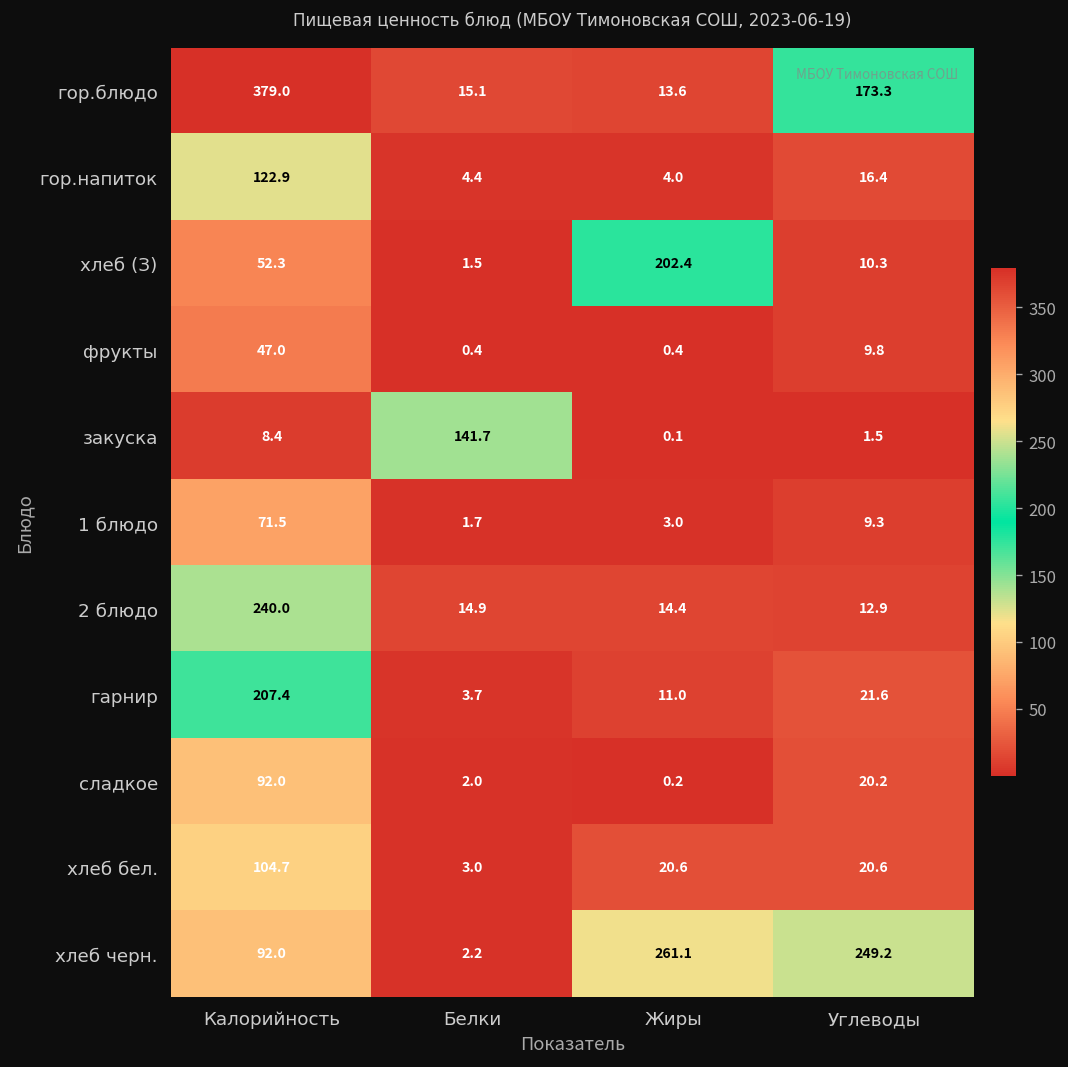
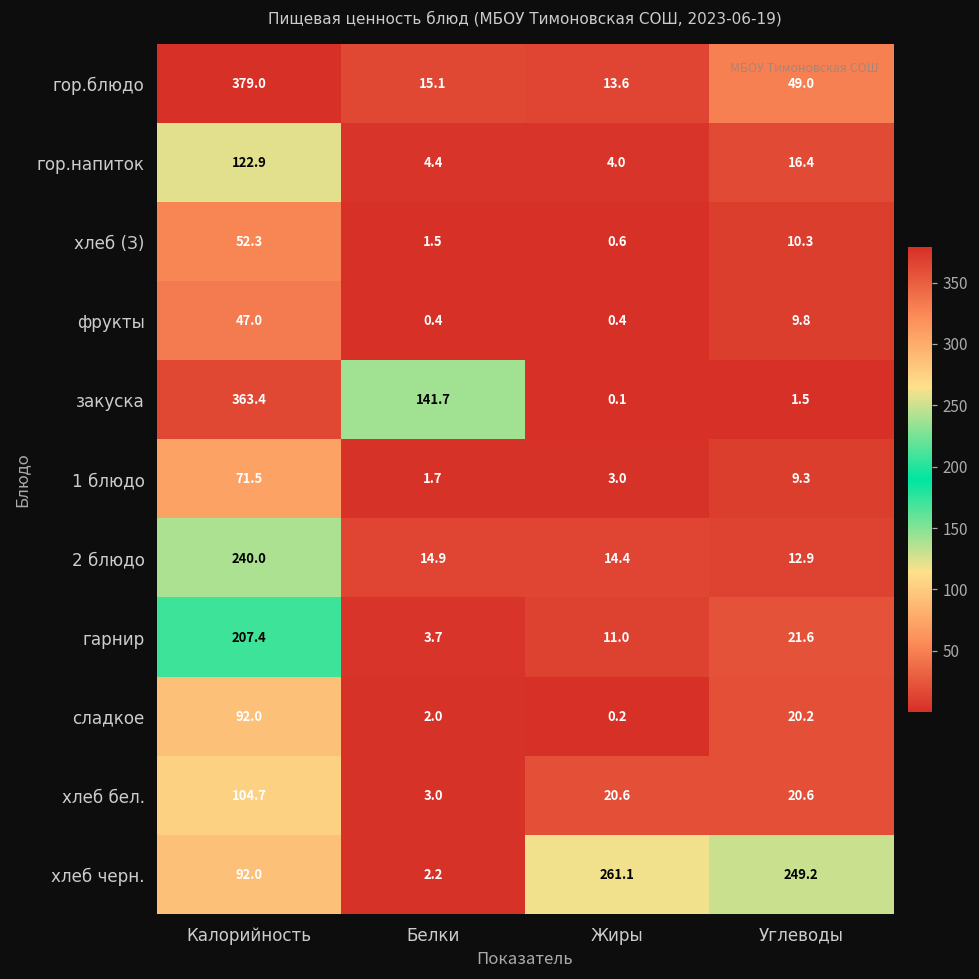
  {
    "гор.блюдо": {
      "Калорийность": 379.0,
      "Белки": 15.1,
      "Жиры": 13.6,
-     "Углеводы": 173.3
+     "Углеводы": 49.0
    },
    "гор.напиток": {
      "Калорийность": 122.9,
      "Белки": 4.4,
      "Жиры": 4.0,
      "Углеводы": 16.4
    },
    "хлеб (З)": {
      "Калорийность": 52.3,
      "Белки": 1.5,
-     "Жиры": 202.4,
+     "Жиры": 0.6,
      "Углеводы": 10.3
    },
    "фрукты": {
      "Калорийность": 47.0,
      "Белки": 0.4,
      "Жиры": 0.4,
      "Углеводы": 9.8
    },
    "закуска": {
-     "Калорийность": 8.4,
+     "Калорийность": 363.4,
      "Белки": 141.7,
      "Жиры": 0.1,
      "Углеводы": 1.5
    },
    "1 блюдо": {
      "Калорийность": 71.5,
      "Белки": 1.7,
      "Жиры": 3.0,
      "Углеводы": 9.3
    },
    "2 блюдо": {
      "Калорийность": 240.0,
      "Белки": 14.9,
      "Жиры": 14.4,
      "Углеводы": 12.9
    },
    "гарнир": {
      "Калорийность": 207.4,
      "Белки": 3.7,
      "Жиры": 11.0,
      "Углеводы": 21.6
    },
    "сладкое": {
      "Калорийность": 92.0,
      "Белки": 2.0,
      "Жиры": 0.2,
      "Углеводы": 20.2
    },
    "хлеб бел.": {
      "Калорийность": 104.7,
      "Белки": 3.0,
      "Жиры": 20.6,
      "Углеводы": 20.6
    },
    "хлеб черн.": {
      "Калорийность": 92.0,
      "Белки": 2.2,
      "Жиры": 261.1,
      "Углеводы": 249.2
    }
  }
